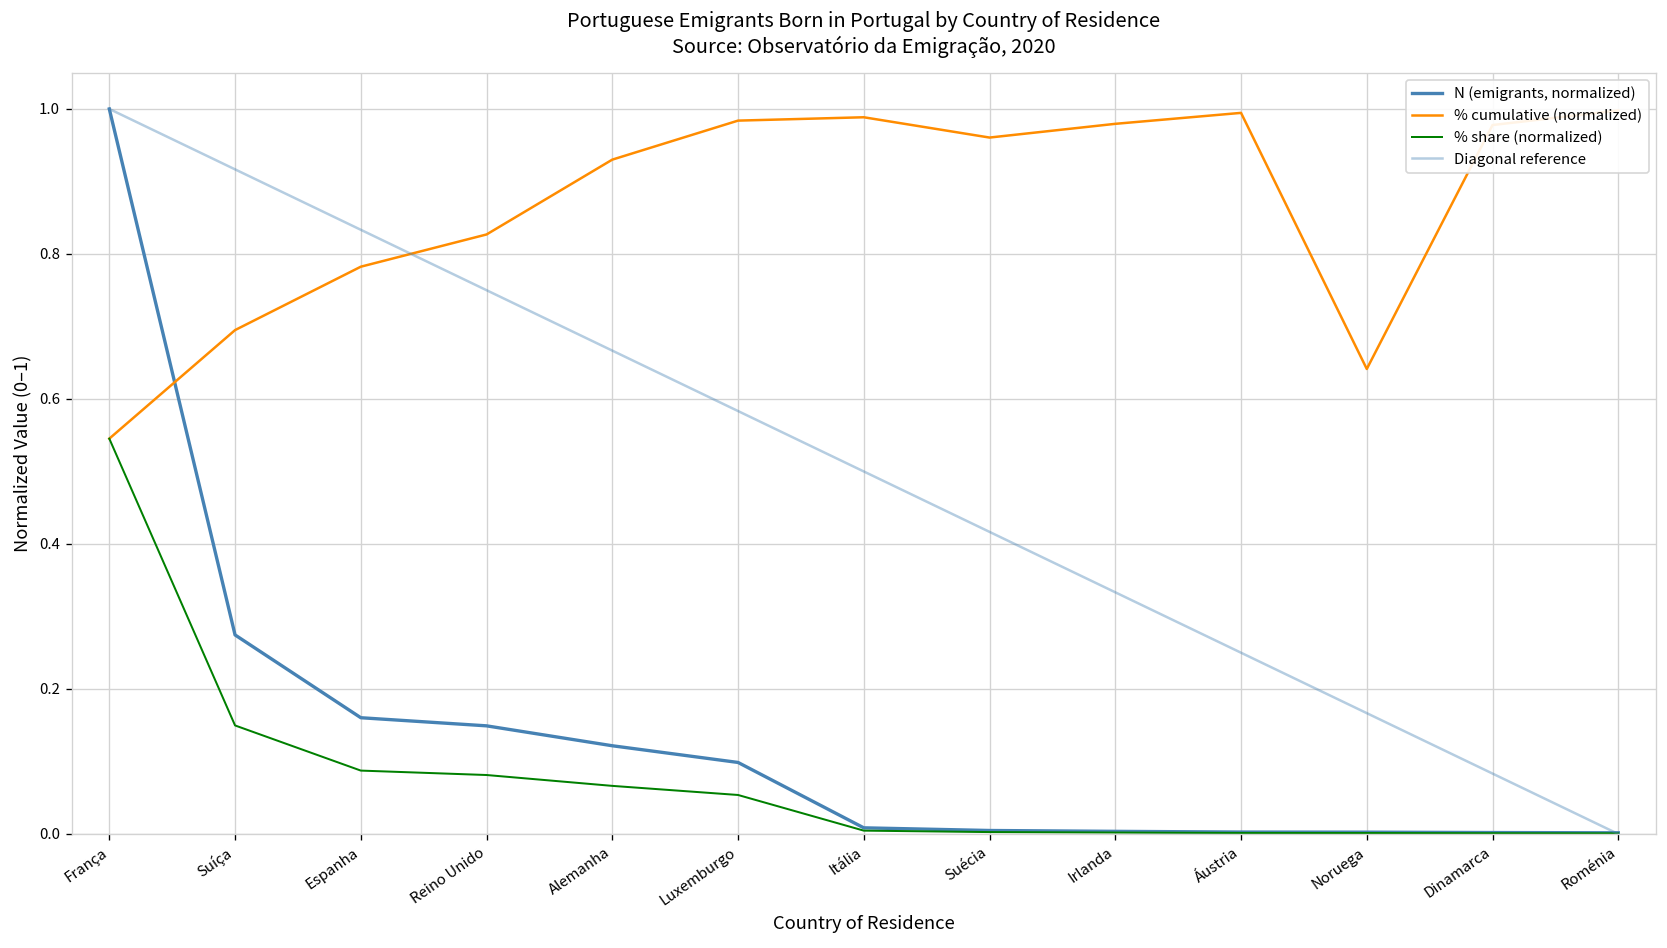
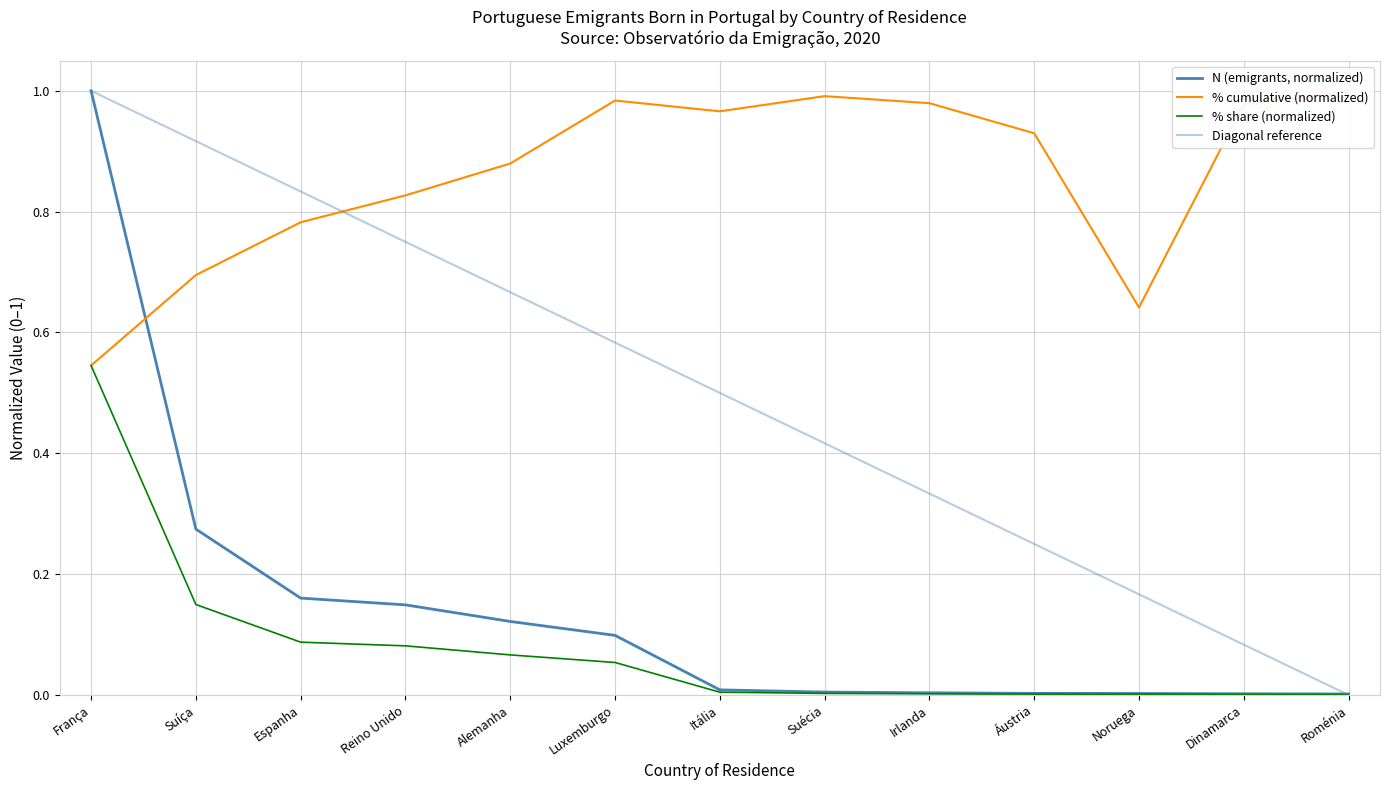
  {
    "% cumulative (normalized)": {
      "Suíça": 0.69,
      "Espanha": 0.78,
      "Reino Unido": 0.83,
-     "Alemanha": 0.93,
+     "Alemanha": 0.88,
      "Luxemburgo": 0.98,
-     "Itália": 0.99,
-     "Suécia": 0.96,
+     "Itália": 0.97,
+     "Suécia": 0.99,
      "Irlanda": 0.98,
-     "Áustria": 0.99,
+     "Áustria": 0.93,
      "Noruega": 0.64
    },
    "% share (normalized)": {
      "Suíça": 0.15,
      "Espanha": 0.09,
      "Reino Unido": 0.08,
      "Alemanha": 0.07,
      "Luxemburgo": 0.05
    }
  }
